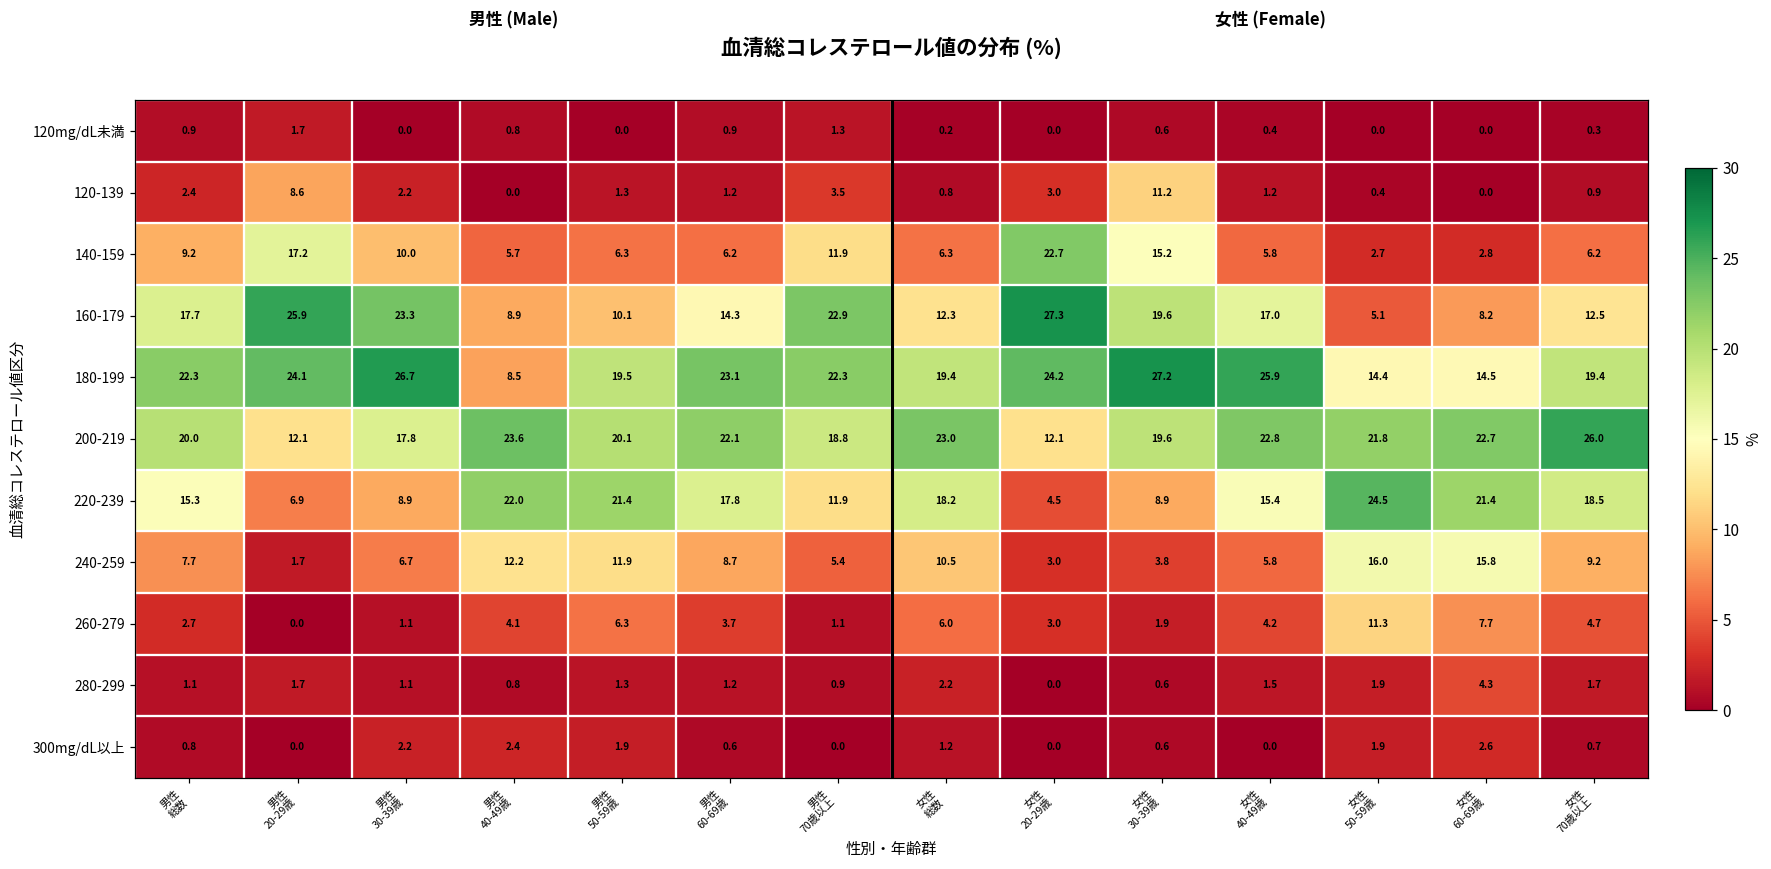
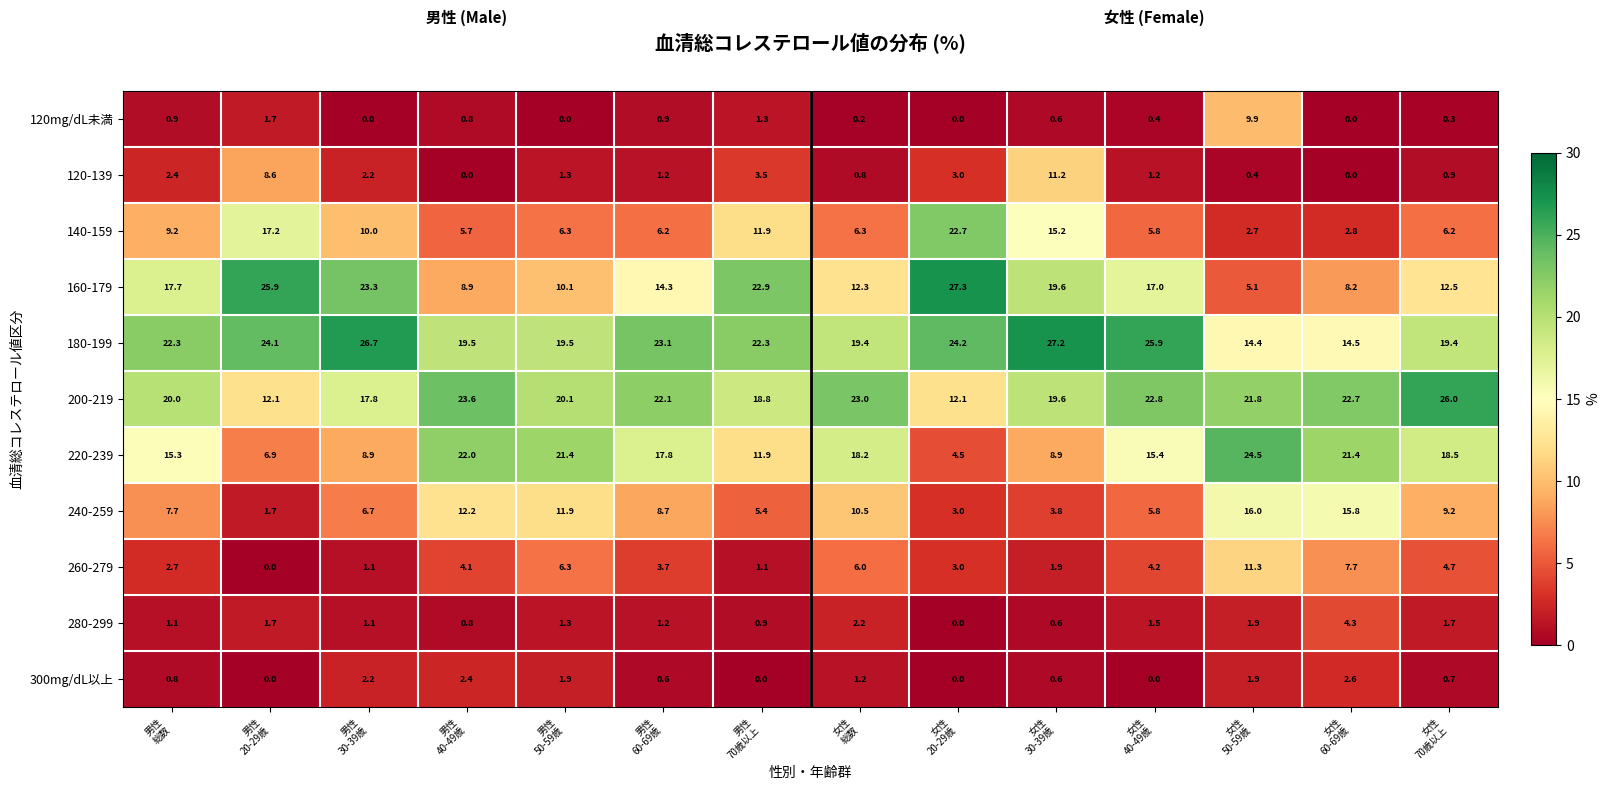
  {
    "120mg/dL未満": {
      "男性 総数": 0.9,
      "男性 20-29歳": 1.7,
      "男性 30-39歳": 0.0,
      "男性 40-49歳": 0.8,
      "男性 50-59歳": 0.0,
      "男性 60-69歳": 0.9,
      "男性 70歳以上": 1.3,
      "女性 総数": 0.2,
      "女性 20-29歳": 0.0,
      "女性 30-39歳": 0.6,
      "女性 40-49歳": 0.4,
-     "女性 50-59歳": 0.0,
+     "女性 50-59歳": 9.9,
      "女性 60-69歳": 0.0,
      "女性 70歳以上": 0.3
    },
    "120-139": {
      "男性 総数": 2.4,
      "男性 20-29歳": 8.6,
      "男性 30-39歳": 2.2,
      "男性 40-49歳": 0.0,
      "男性 50-59歳": 1.3,
      "男性 60-69歳": 1.2,
      "男性 70歳以上": 3.5,
      "女性 総数": 0.8,
      "女性 20-29歳": 3.0,
      "女性 30-39歳": 11.2,
      "女性 40-49歳": 1.2,
      "女性 50-59歳": 0.4,
      "女性 60-69歳": 0.0,
      "女性 70歳以上": 0.9
    },
    "140-159": {
      "男性 総数": 9.2,
      "男性 20-29歳": 17.2,
      "男性 30-39歳": 10.0,
      "男性 40-49歳": 5.7,
      "男性 50-59歳": 6.3,
      "男性 60-69歳": 6.2,
      "男性 70歳以上": 11.9,
      "女性 総数": 6.3,
      "女性 20-29歳": 22.7,
      "女性 30-39歳": 15.2,
      "女性 40-49歳": 5.8,
      "女性 50-59歳": 2.7,
      "女性 60-69歳": 2.8,
      "女性 70歳以上": 6.2
    },
    "160-179": {
      "男性 総数": 17.7,
      "男性 20-29歳": 25.9,
      "男性 30-39歳": 23.3,
      "男性 40-49歳": 8.9,
      "男性 50-59歳": 10.1,
      "男性 60-69歳": 14.3,
      "男性 70歳以上": 22.9,
      "女性 総数": 12.3,
      "女性 20-29歳": 27.3,
      "女性 30-39歳": 19.6,
      "女性 40-49歳": 17.0,
      "女性 50-59歳": 5.1,
      "女性 60-69歳": 8.2,
      "女性 70歳以上": 12.5
    },
    "180-199": {
      "男性 総数": 22.3,
      "男性 20-29歳": 24.1,
      "男性 30-39歳": 26.7,
-     "男性 40-49歳": 8.5,
+     "男性 40-49歳": 19.5,
      "男性 50-59歳": 19.5,
      "男性 60-69歳": 23.1,
      "男性 70歳以上": 22.3,
      "女性 総数": 19.4,
      "女性 20-29歳": 24.2,
      "女性 30-39歳": 27.2,
      "女性 40-49歳": 25.9,
      "女性 50-59歳": 14.4,
      "女性 60-69歳": 14.5,
      "女性 70歳以上": 19.4
    },
    "200-219": {
      "男性 総数": 20.0,
      "男性 20-29歳": 12.1,
      "男性 30-39歳": 17.8,
      "男性 40-49歳": 23.6,
      "男性 50-59歳": 20.1,
      "男性 60-69歳": 22.1,
      "男性 70歳以上": 18.8,
      "女性 総数": 23.0,
      "女性 20-29歳": 12.1,
      "女性 30-39歳": 19.6,
      "女性 40-49歳": 22.8,
      "女性 50-59歳": 21.8,
      "女性 60-69歳": 22.7,
      "女性 70歳以上": 26.0
    },
    "220-239": {
      "男性 総数": 15.3,
      "男性 20-29歳": 6.9,
      "男性 30-39歳": 8.9,
      "男性 40-49歳": 22.0,
      "男性 50-59歳": 21.4,
      "男性 60-69歳": 17.8,
      "男性 70歳以上": 11.9,
      "女性 総数": 18.2,
      "女性 20-29歳": 4.5,
      "女性 30-39歳": 8.9,
      "女性 40-49歳": 15.4,
      "女性 50-59歳": 24.5,
      "女性 60-69歳": 21.4,
      "女性 70歳以上": 18.5
    },
    "240-259": {
      "男性 総数": 7.7,
      "男性 20-29歳": 1.7,
      "男性 30-39歳": 6.7,
      "男性 40-49歳": 12.2,
      "男性 50-59歳": 11.9,
      "男性 60-69歳": 8.7,
      "男性 70歳以上": 5.4,
      "女性 総数": 10.5,
      "女性 20-29歳": 3.0,
      "女性 30-39歳": 3.8,
      "女性 40-49歳": 5.8,
      "女性 50-59歳": 16.0,
      "女性 60-69歳": 15.8,
      "女性 70歳以上": 9.2
    },
    "260-279": {
      "男性 総数": 2.7,
      "男性 20-29歳": 0.0,
      "男性 30-39歳": 1.1,
      "男性 40-49歳": 4.1,
      "男性 50-59歳": 6.3,
      "男性 60-69歳": 3.7,
      "男性 70歳以上": 1.1,
      "女性 総数": 6.0,
      "女性 20-29歳": 3.0,
      "女性 30-39歳": 1.9,
      "女性 40-49歳": 4.2,
      "女性 50-59歳": 11.3,
      "女性 60-69歳": 7.7,
      "女性 70歳以上": 4.7
    },
    "280-299": {
      "男性 総数": 1.1,
      "男性 20-29歳": 1.7,
      "男性 30-39歳": 1.1,
      "男性 40-49歳": 0.8,
      "男性 50-59歳": 1.3,
      "男性 60-69歳": 1.2,
      "男性 70歳以上": 0.9,
      "女性 総数": 2.2,
      "女性 20-29歳": 0.0,
      "女性 30-39歳": 0.6,
      "女性 40-49歳": 1.5,
      "女性 50-59歳": 1.9,
      "女性 60-69歳": 4.3,
      "女性 70歳以上": 1.7
    },
    "300mg/dL以上": {
      "男性 総数": 0.8,
      "男性 20-29歳": 0.0,
      "男性 30-39歳": 2.2,
      "男性 40-49歳": 2.4,
      "男性 50-59歳": 1.9,
      "男性 60-69歳": 0.6,
      "男性 70歳以上": 0.0,
      "女性 総数": 1.2,
      "女性 20-29歳": 0.0,
      "女性 30-39歳": 0.6,
      "女性 40-49歳": 0.0,
      "女性 50-59歳": 1.9,
      "女性 60-69歳": 2.6,
      "女性 70歳以上": 0.7
    }
  }
